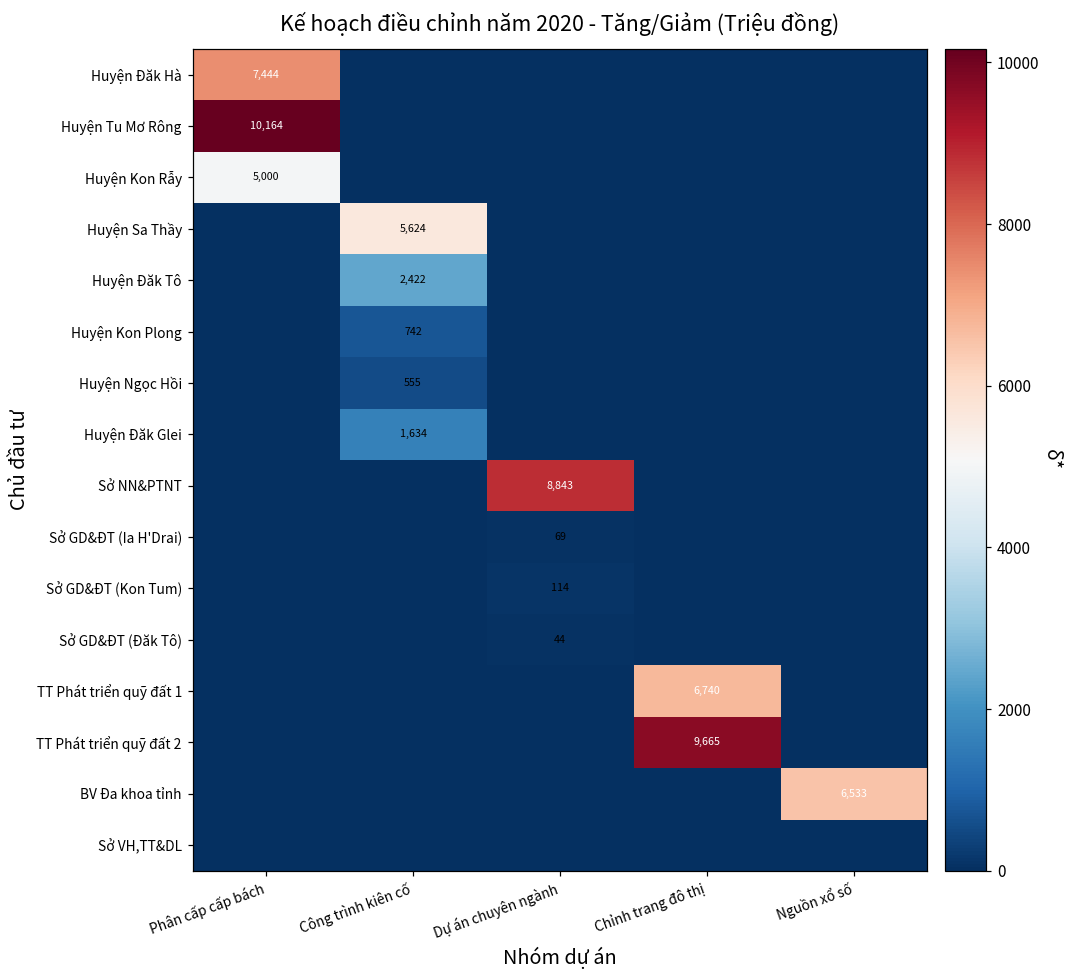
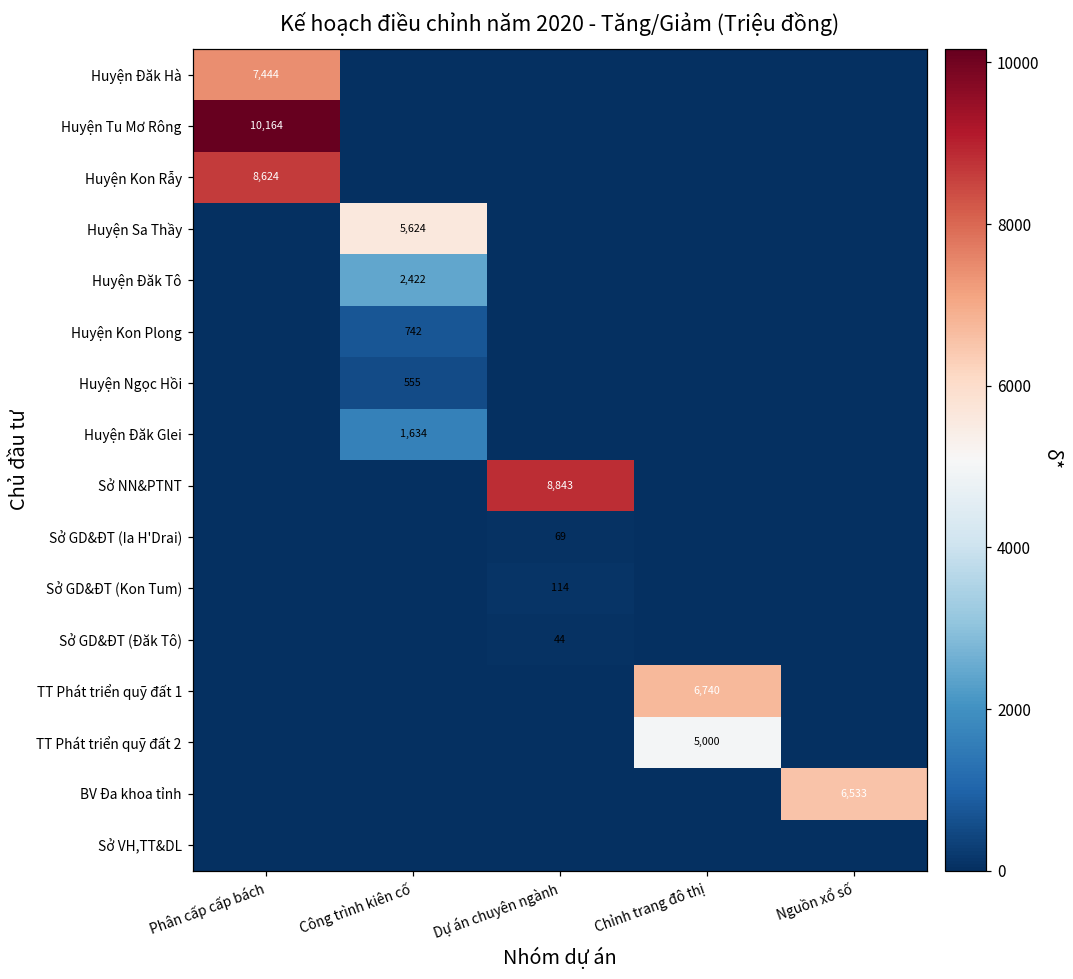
  {
    "Huyện Đăk Hà": {
      "Phân cấp cấp bách": "7,444"
    },
    "Huyện Tu Mơ Rông": {
      "Phân cấp cấp bách": "10,164"
    },
    "Huyện Kon Rẫy": {
-     "Phân cấp cấp bách": "5,000"
+     "Phân cấp cấp bách": "8,624"
    },
    "Huyện Sa Thầy": {
      "Công trình kiên cố": "5,624"
    },
    "Huyện Đăk Tô": {
      "Công trình kiên cố": "2,422"
    },
    "Huyện Kon Plong": {
      "Công trình kiên cố": "742"
    },
    "Huyện Ngọc Hồi": {
      "Công trình kiên cố": "555"
    },
    "Huyện Đăk Glei": {
      "Công trình kiên cố": "1,634"
    },
    "Sở NN&PTNT": {
      "Dự án chuyên ngành": "8,843"
    },
    "Sở GD&ĐT (Ia H'Drai)": {
      "Dự án chuyên ngành": "69"
    },
    "Sở GD&ĐT (Kon Tum)": {
      "Dự án chuyên ngành": "114"
    },
    "Sở GD&ĐT (Đăk Tô)": {
      "Dự án chuyên ngành": "44"
    },
    "TT Phát triển quỹ đất 1": {
      "Chỉnh trang đô thị": "6,740"
    },
    "TT Phát triển quỹ đất 2": {
-     "Chỉnh trang đô thị": "9,665"
+     "Chỉnh trang đô thị": "5,000"
    },
    "BV Đa khoa tỉnh": {
      "Nguồn xổ số": "6,533"
    }
  }
